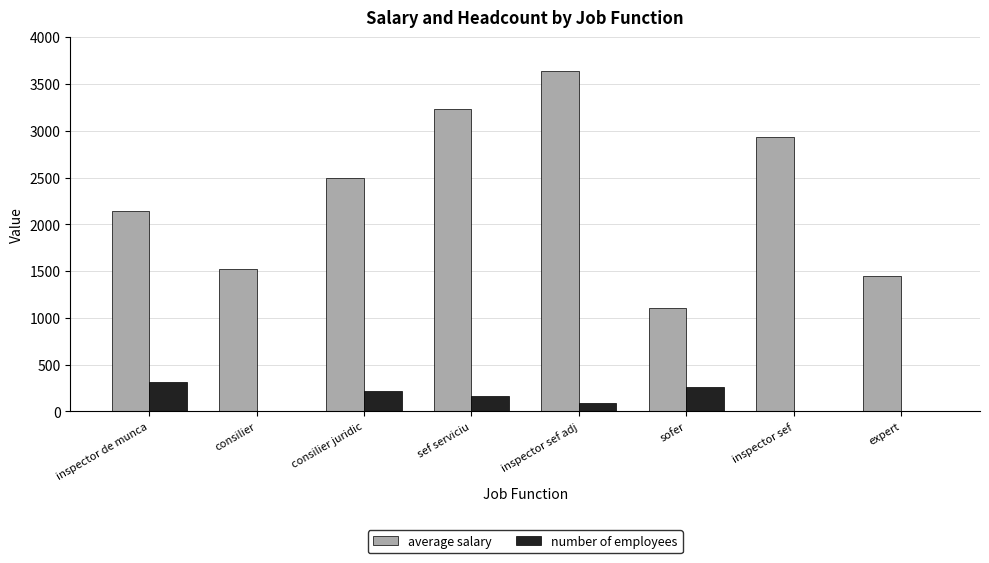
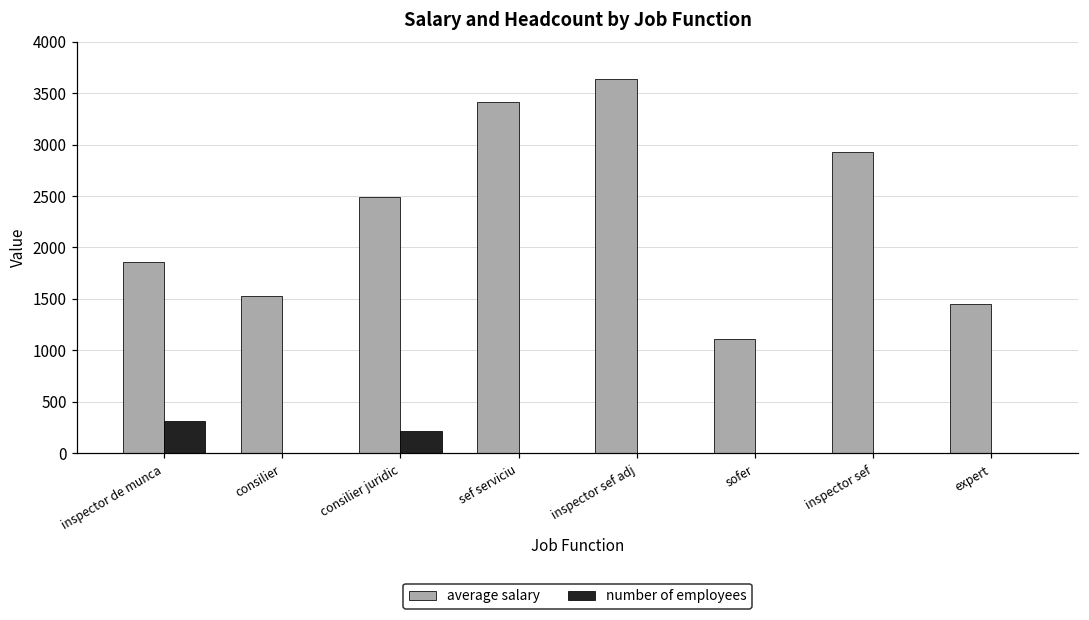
  {
    "average salary": {
-     "inspector de munca": 2100,
+     "inspector de munca": 1900,
      "consilier": 1500,
      "consilier juridic": 2500,
-     "sef serviciu": 3200,
+     "sef serviciu": 3400,
      "inspector sef adj": 3600,
      "sofer": 1100,
      "inspector sef": 2900,
      "expert": 1400
    },
    "number of employees": {
      "inspector de munca": 300,
      "consilier juridic": 200,
-     "sef serviciu": 200,
-     "inspector sef adj": 100,
-     "sofer": 300
+     "sef serviciu": 0,
+     "inspector sef adj": 0,
+     "sofer": 0
    }
  }
